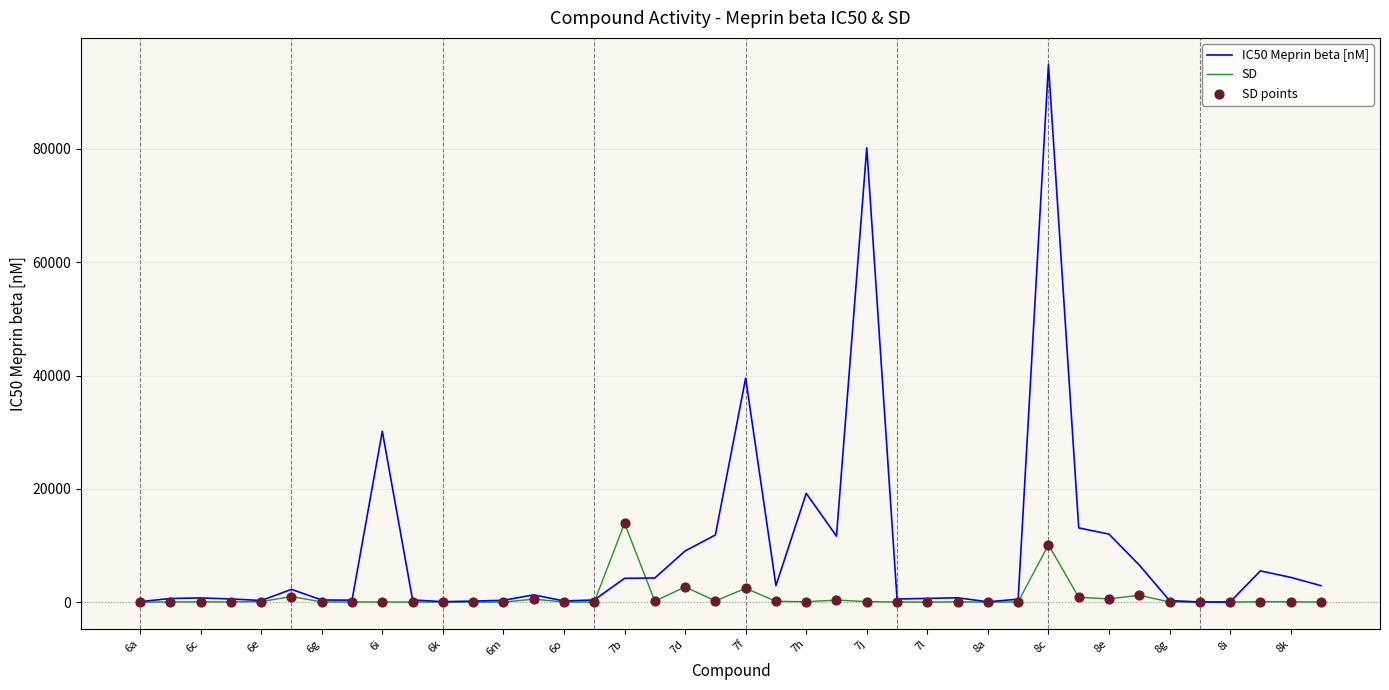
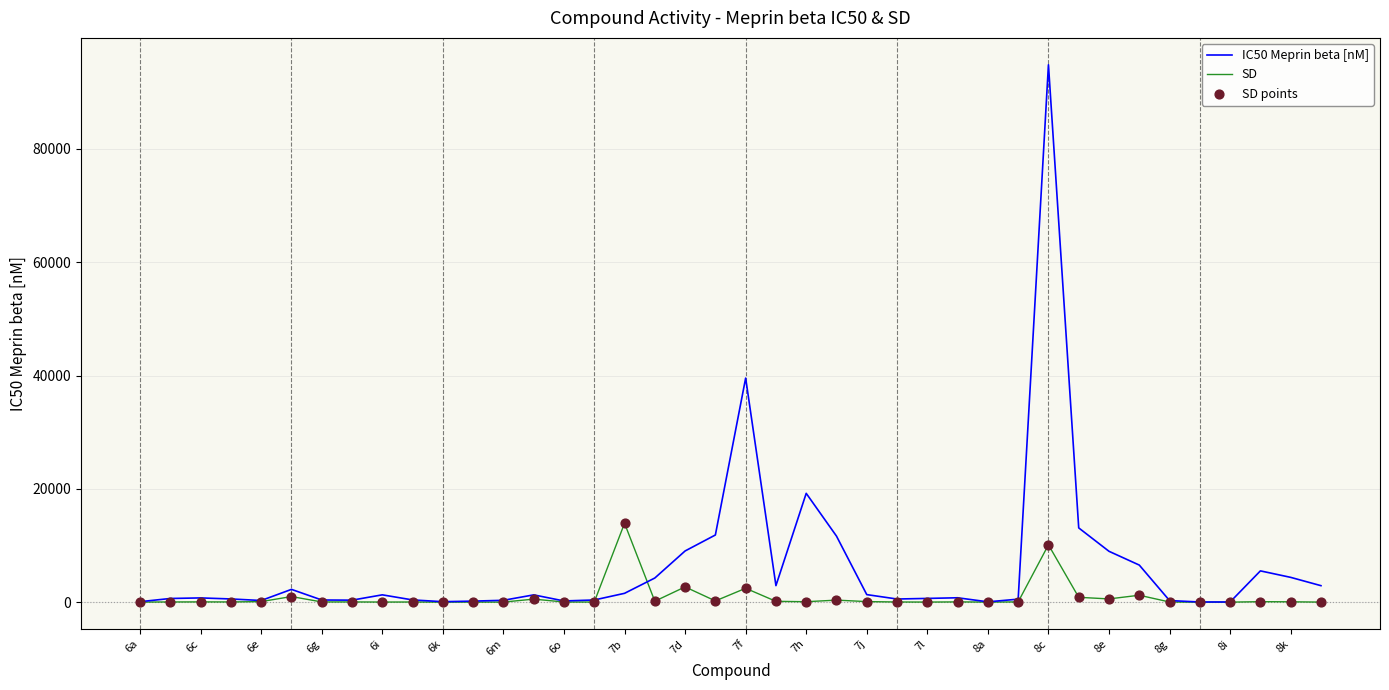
  {
    "IC50 Meprin beta [nM]": {
      "6c": 1000,
-     "6i": 30000,
-     "7b": 4000,
+     "6i": 1000,
+     "7b": 2000,
      "7d": 9000,
      "7f": 40000,
      "7h": 19000,
-     "7j": 80000,
+     "7j": 1000,
      "7l": 1000,
      "8c": 95000,
-     "8e": 12000,
+     "8e": 9000,
      "8k": 4000
    },
    "SD points": {
      "6c": 0,
      "6i": 0,
      "7b": 14000,
      "7d": 3000,
      "7f": 2000,
      "7h": 0,
      "7j": 0,
      "7l": 0,
      "8c": 10000,
      "8e": 1000,
      "8k": 0
    }
  }
